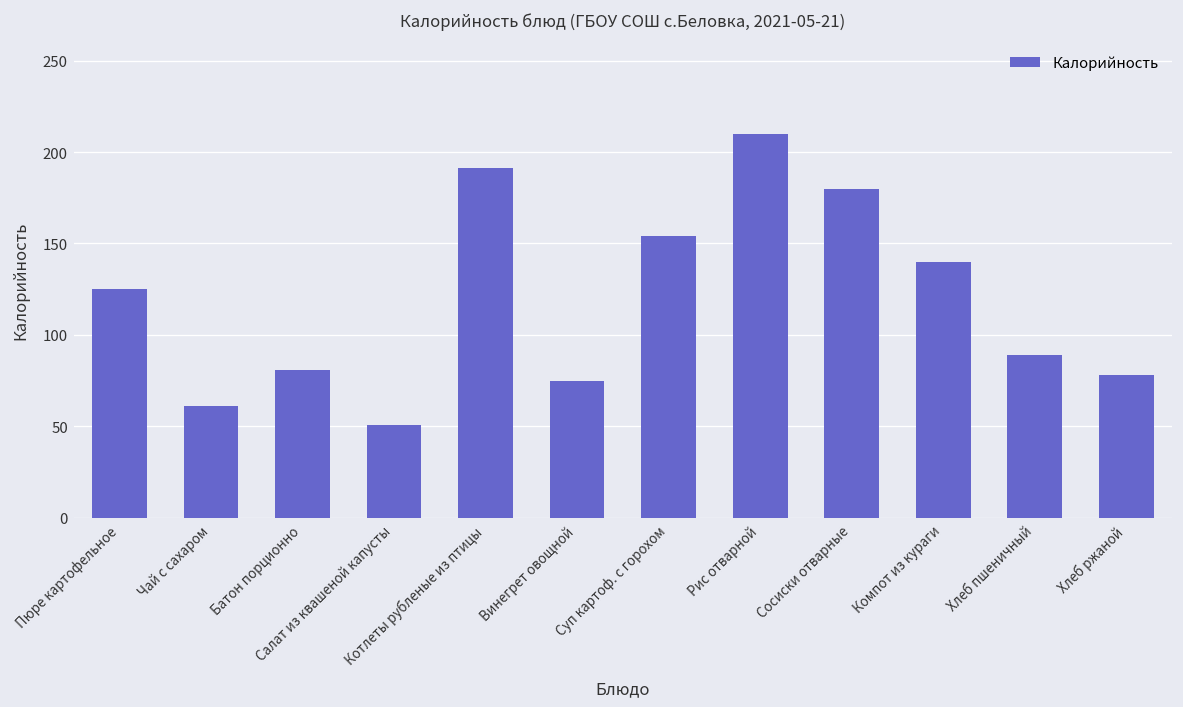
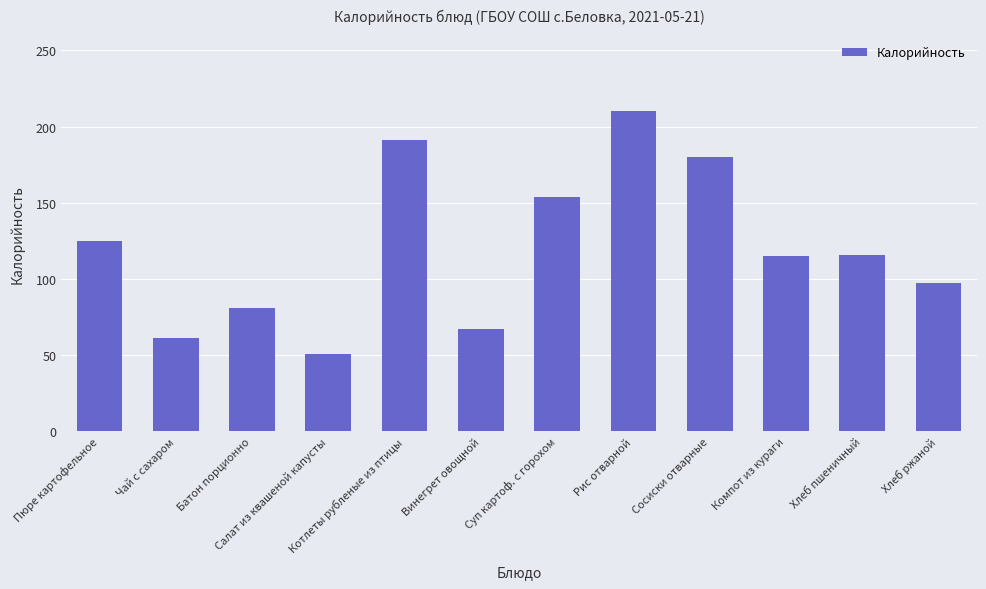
  {
    "Пюре картофельное": 125,
    "Чай с сахаром": 61,
    "Батон порционно": 81,
    "Салат из квашеной капусты": 51,
    "Котлеты рубленые из птицы": 191,
-   "Винегрет овощной": 75,
+   "Винегрет овощной": 67,
    "Суп картоф. с горохом": 154,
    "Рис отварной": 210,
    "Сосиски отварные": 180,
-   "Компот из кураги": 140,
-   "Хлеб пшеничный": 89,
-   "Хлеб ржаной": 78
+   "Компот из кураги": 115,
+   "Хлеб пшеничный": 116,
+   "Хлеб ржаной": 97
  }
